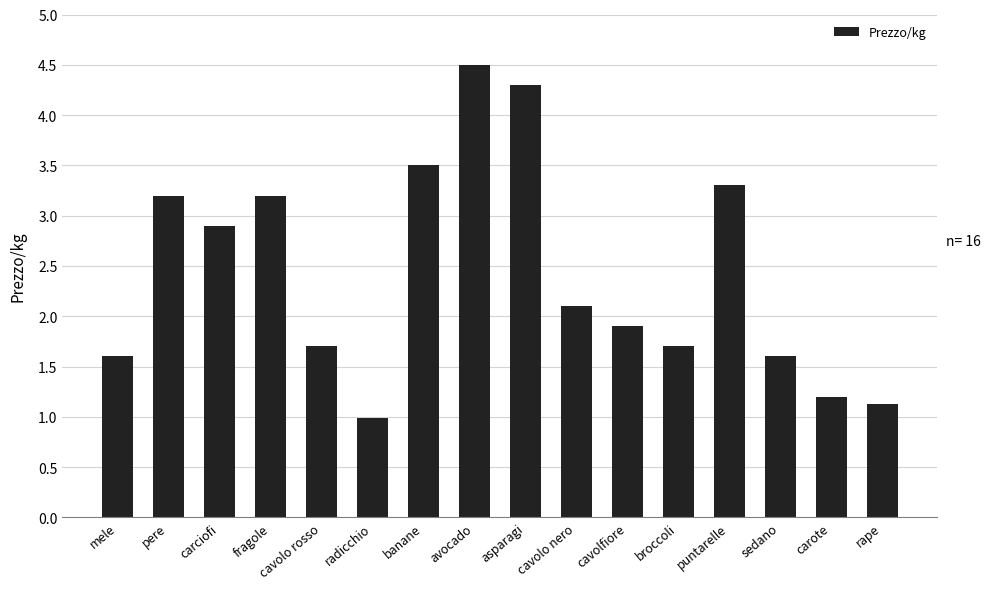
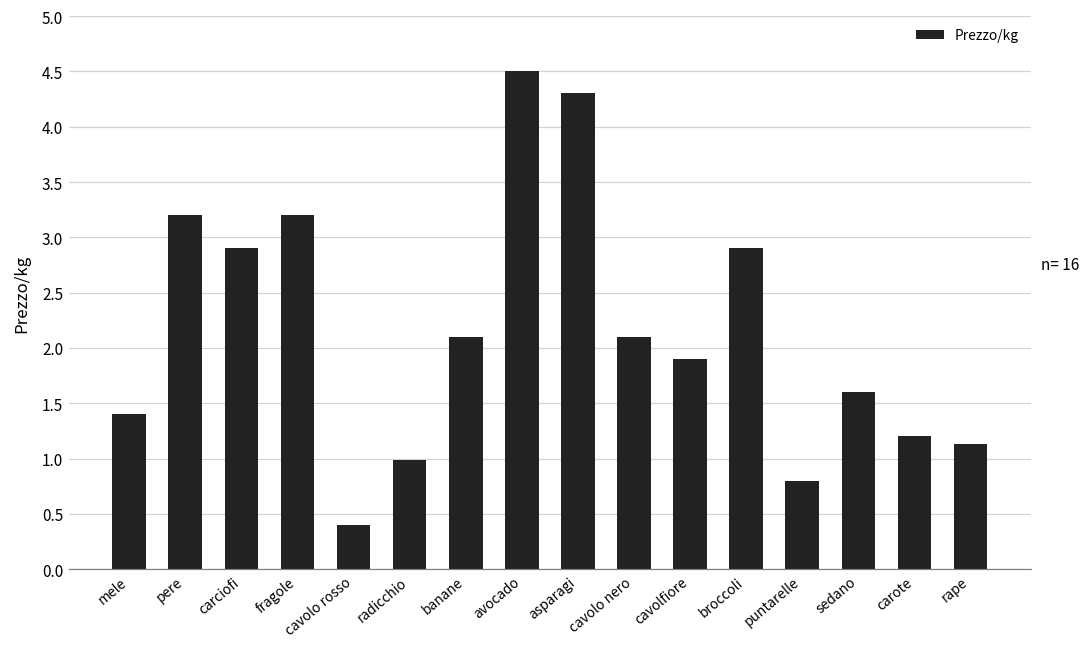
  {
-   "mele": 1.6,
+   "mele": 1.4,
    "pere": 3.2,
    "carciofi": 2.9,
    "fragole": 3.2,
-   "cavolo rosso": 1.7,
+   "cavolo rosso": 0.4,
    "radicchio": 1.0,
-   "banane": 3.5,
+   "banane": 2.1,
    "avocado": 4.5,
    "asparagi": 4.3,
    "cavolo nero": 2.1,
    "cavolfiore": 1.9,
-   "broccoli": 1.7,
-   "puntarelle": 3.3,
+   "broccoli": 2.9,
+   "puntarelle": 0.8,
    "sedano": 1.6,
    "carote": 1.2,
    "rape": 1.13
  }
